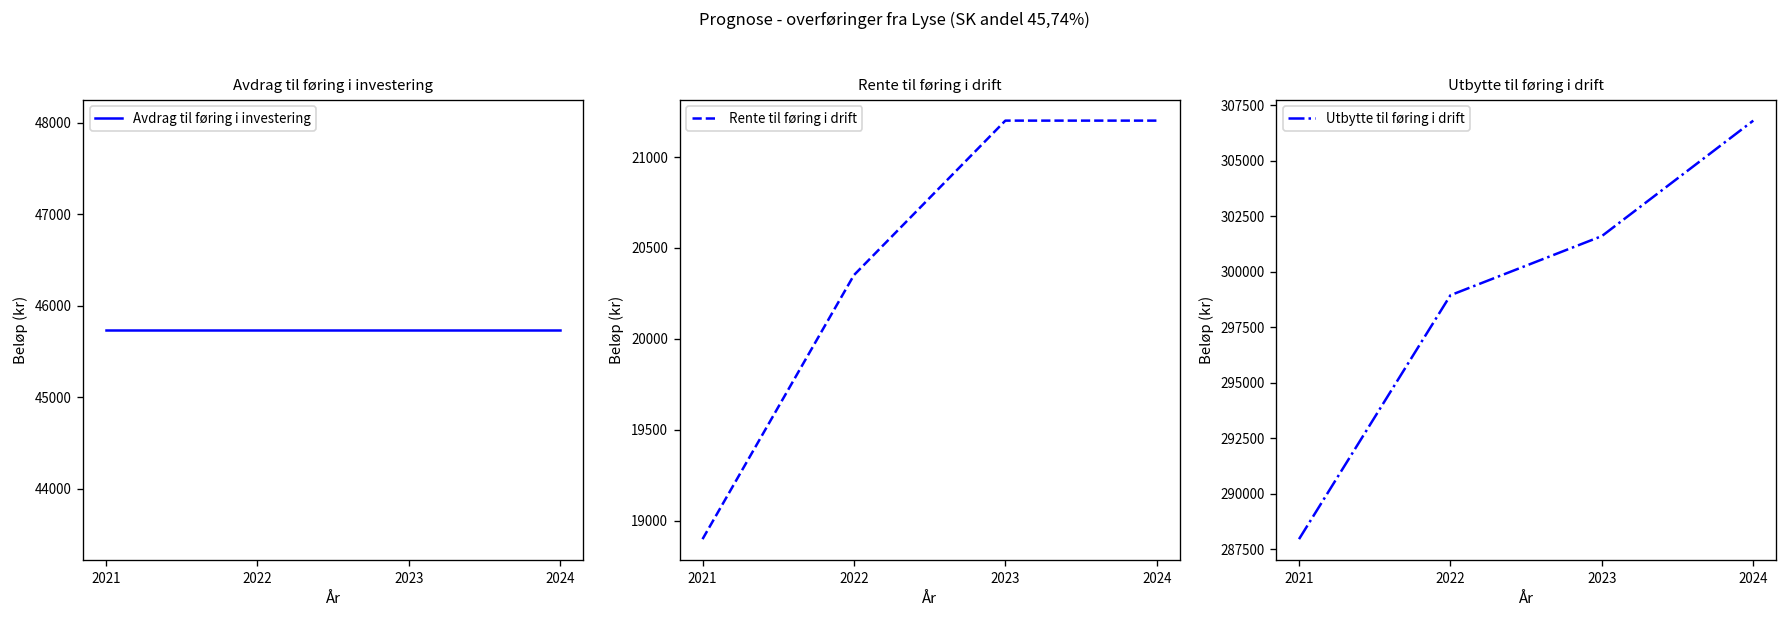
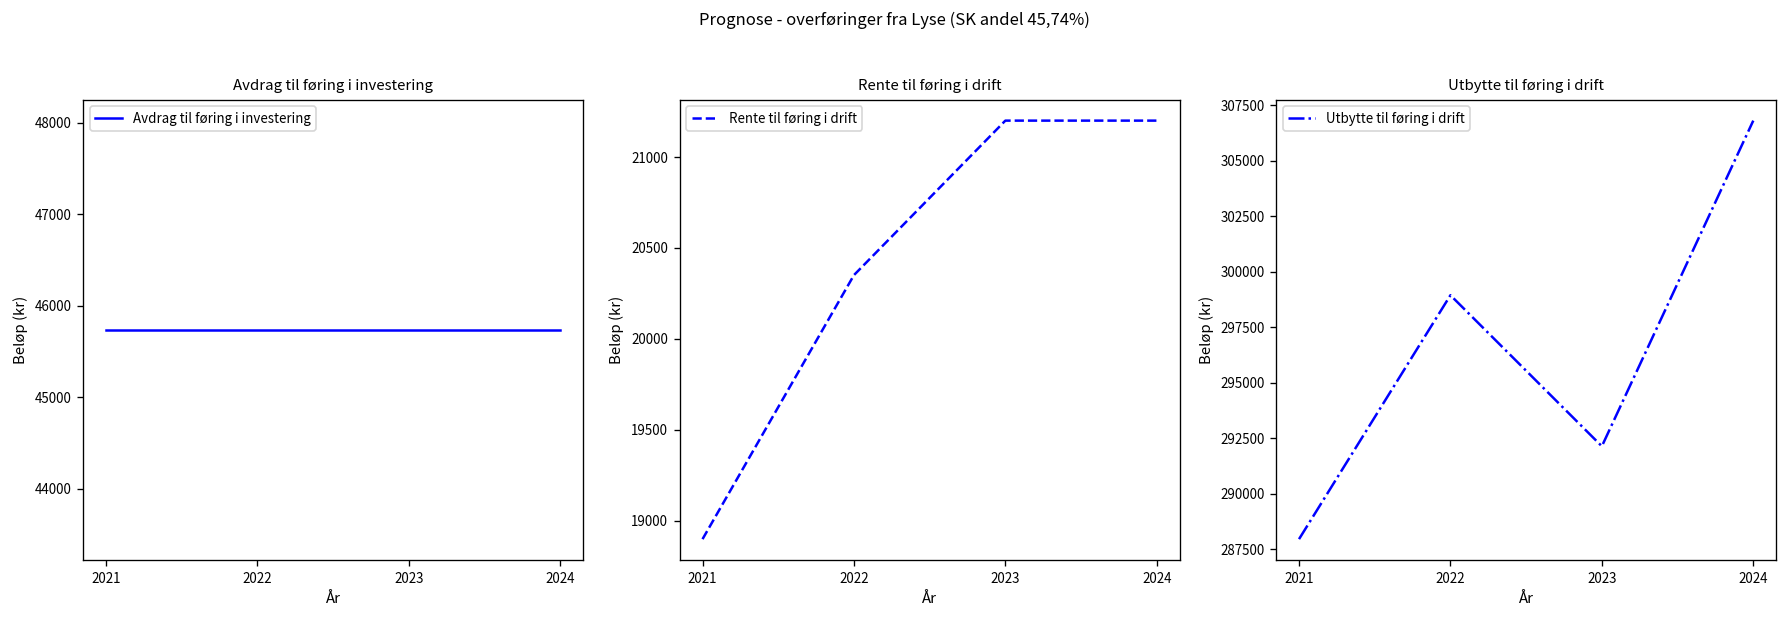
  {
    "Avdrag til føring i investering": {
      "2021": 45700,
      "2022": 45700,
      "2023": 45700,
      "2024": 45700
    },
    "Rente til føring i drift": {
      "2021": 18900,
      "2022": 20350,
      "2023": 21200,
      "2024": 21200
    },
    "Utbytte til føring i drift": {
      "2021": 288000,
      "2022": 298900,
-     "2023": 301600,
+     "2023": 292100,
      "2024": 306800
    }
  }
